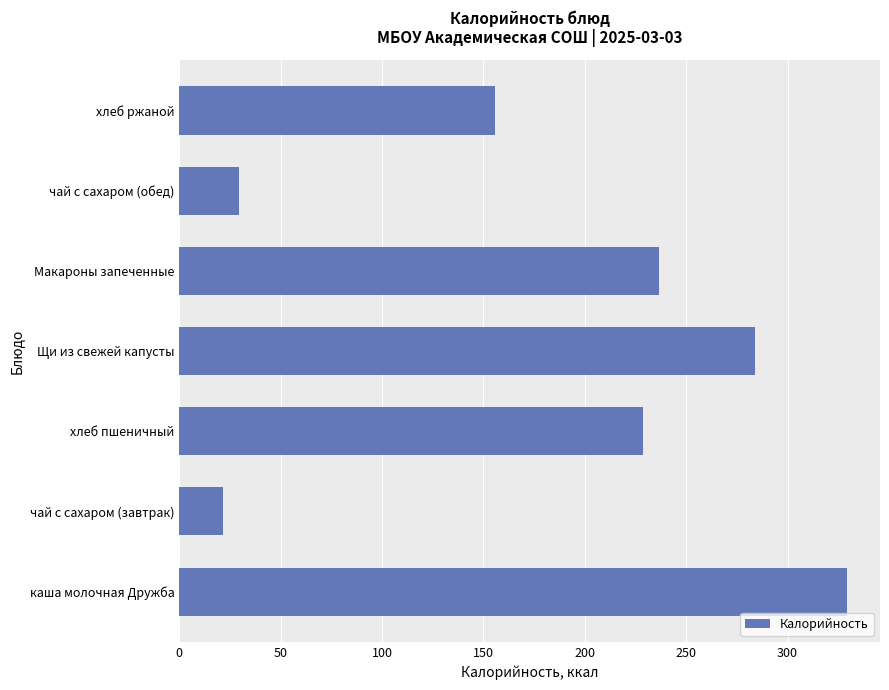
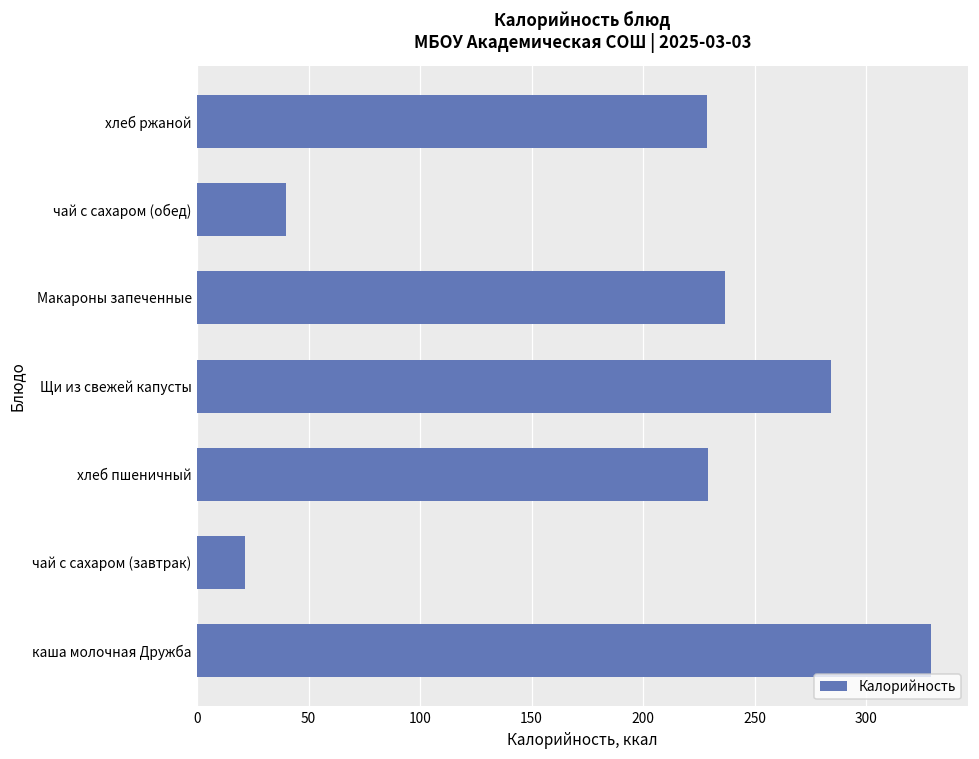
  {
-   "хлеб ржаной": 156,
-   "чай с сахаром (обед)": 29,
+   "хлеб ржаной": 229,
+   "чай с сахаром (обед)": 40,
    "Макароны запеченные": 237,
    "Щи из свежей капусты": 284,
    "хлеб пшеничный": 229,
    "чай с сахаром (завтрак)": 22,
    "каша молочная Дружба": 329
  }
